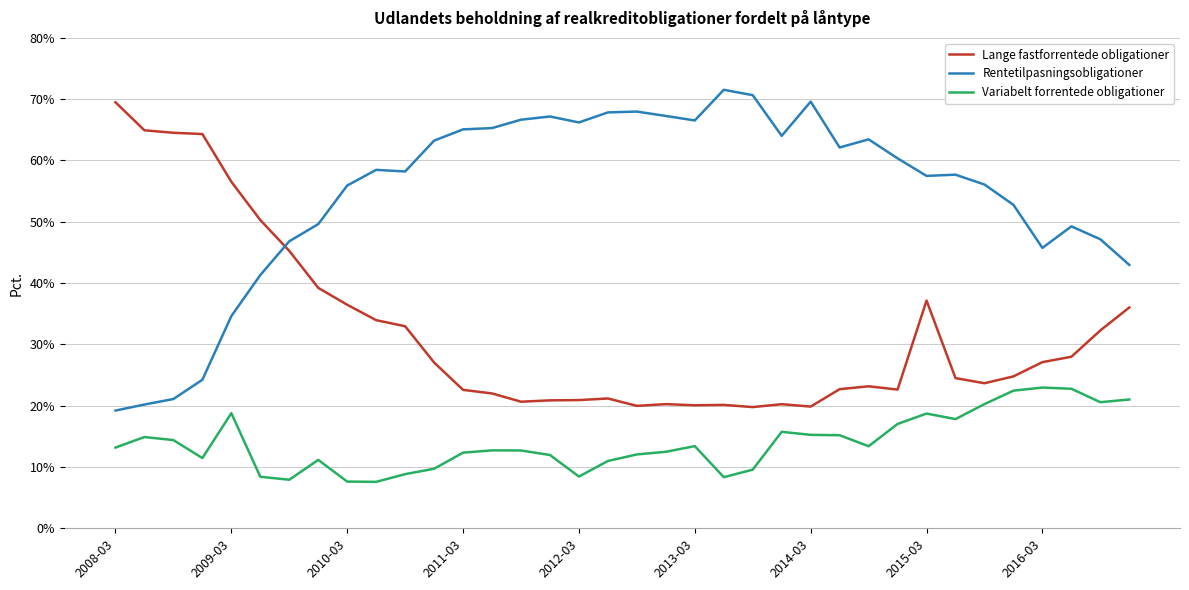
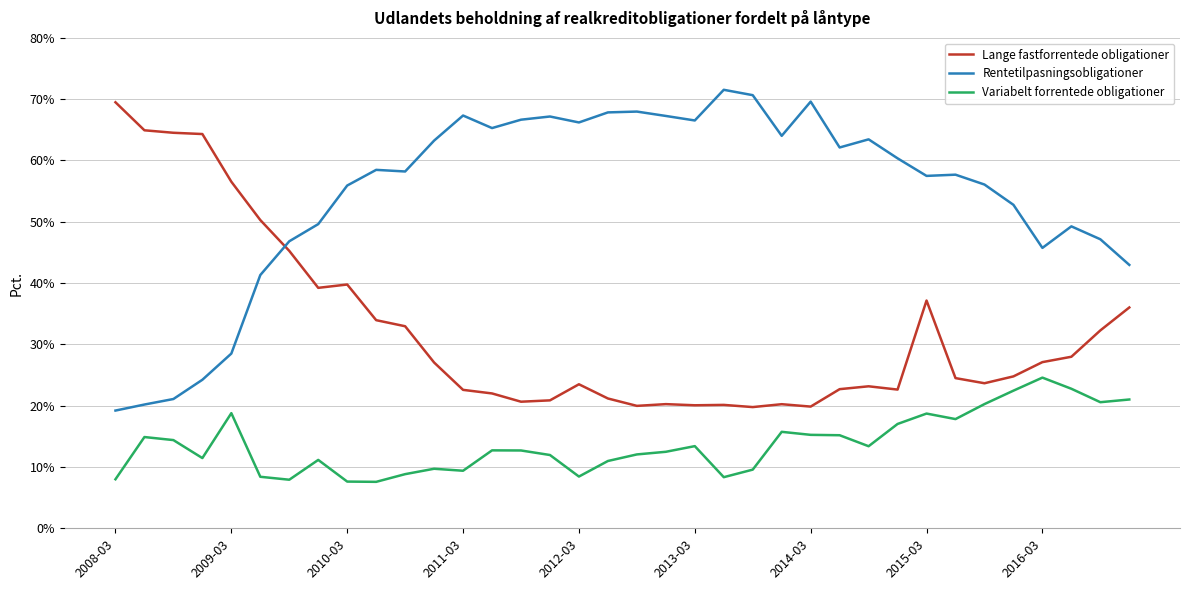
  {
    "Lange fastforrentede obligationer": {
      "2008-03": "69%",
      "2009-03": "57%",
-     "2010-03": "36%",
+     "2010-03": "40%",
      "2011-03": "23%",
-     "2012-03": "21%",
+     "2012-03": "23%",
      "2013-03": "20%",
      "2014-03": "20%",
      "2015-03": "37%",
      "2016-03": "27%"
    },
    "Rentetilpasningsobligationer": {
      "2008-03": "19%",
-     "2009-03": "35%",
+     "2009-03": "29%",
      "2010-03": "56%",
-     "2011-03": "65%",
+     "2011-03": "67%",
      "2012-03": "66%",
      "2013-03": "67%",
      "2014-03": "70%",
      "2015-03": "57%",
      "2016-03": "46%"
    },
    "Variabelt forrentede obligationer": {
-     "2008-03": "13%",
+     "2008-03": "8%",
      "2009-03": "19%",
      "2010-03": "8%",
-     "2011-03": "12%",
+     "2011-03": "9%",
      "2012-03": "8%",
      "2013-03": "13%",
      "2014-03": "15%",
      "2015-03": "19%",
-     "2016-03": "23%"
+     "2016-03": "25%"
    }
  }
